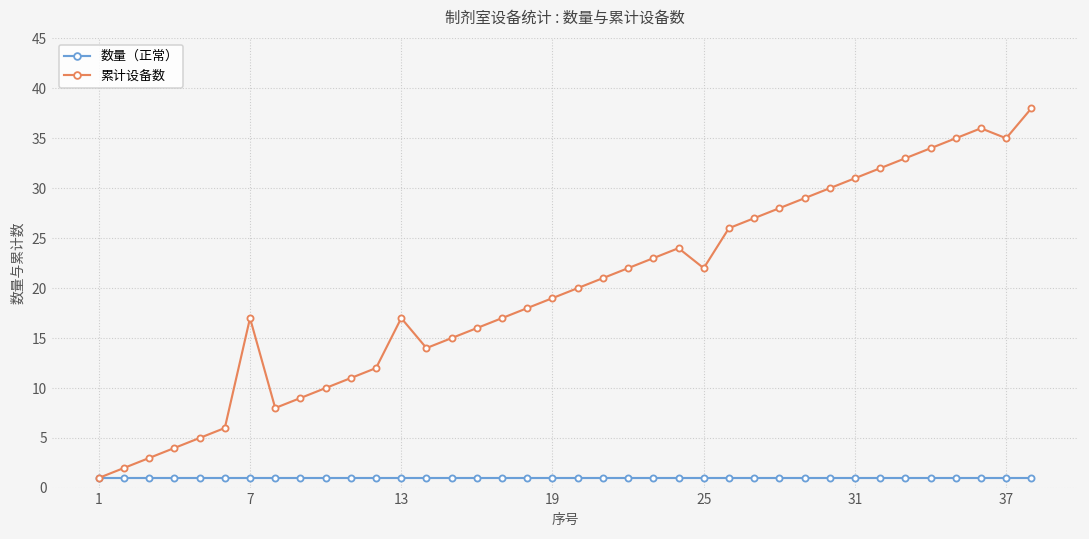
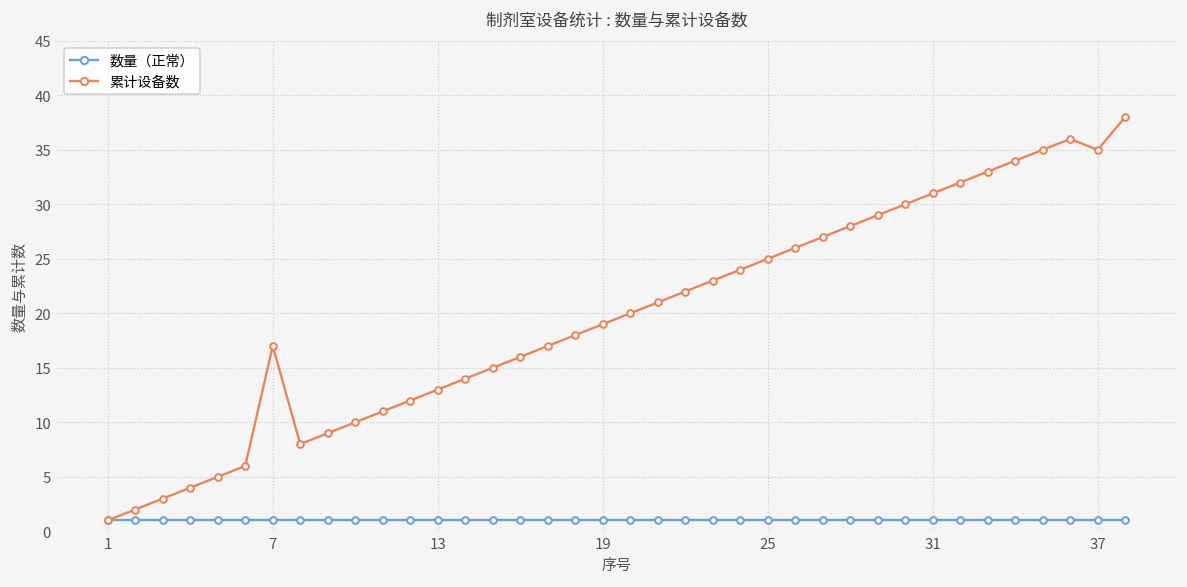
  {
    "数量（正常）": {
      "7": 1,
      "13": 1,
      "19": 1,
      "25": 1,
      "31": 1,
      "37": 1
    },
    "累计设备数": {
      "7": 17,
-     "13": 17,
+     "13": 13,
      "19": 19,
-     "25": 22,
+     "25": 25,
      "31": 31,
      "37": 35
    }
  }
